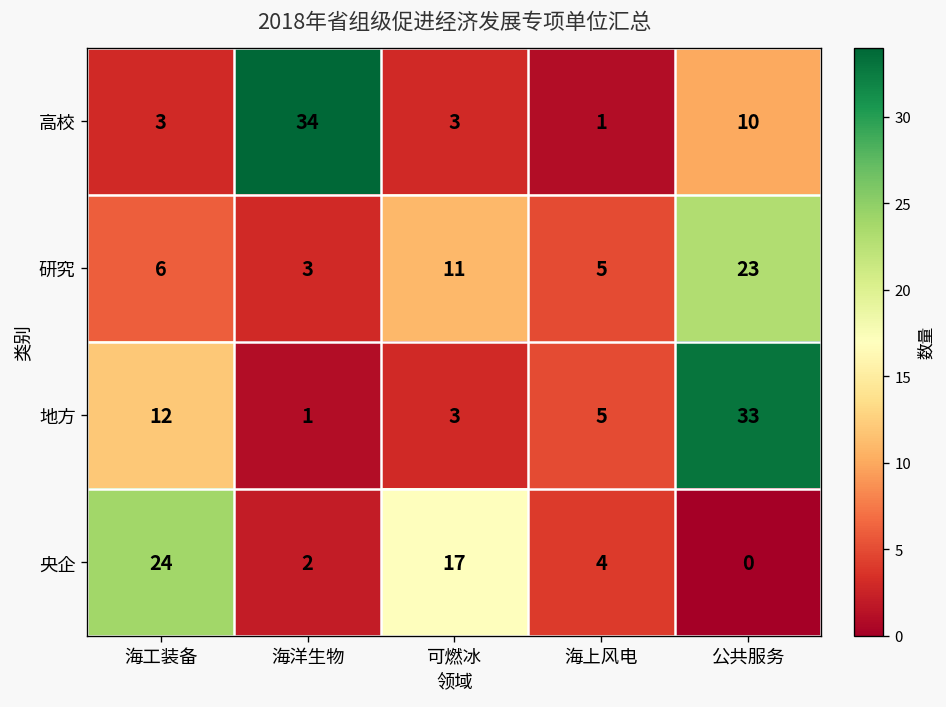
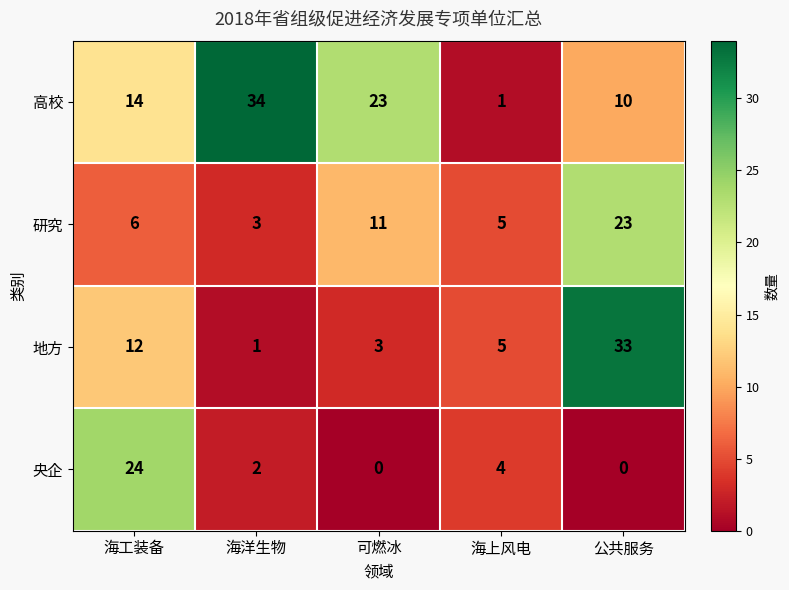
  {
    "高校": {
-     "海工装备": 3,
+     "海工装备": 14,
      "海洋生物": 34,
-     "可燃冰": 3,
+     "可燃冰": 23,
      "海上风电": 1,
      "公共服务": 10
    },
    "研究": {
      "海工装备": 6,
      "海洋生物": 3,
      "可燃冰": 11,
      "海上风电": 5,
      "公共服务": 23
    },
    "地方": {
      "海工装备": 12,
      "海洋生物": 1,
      "可燃冰": 3,
      "海上风电": 5,
      "公共服务": 33
    },
    "央企": {
      "海工装备": 24,
      "海洋生物": 2,
-     "可燃冰": 17,
+     "可燃冰": 0,
      "海上风电": 4,
      "公共服务": 0
    }
  }
